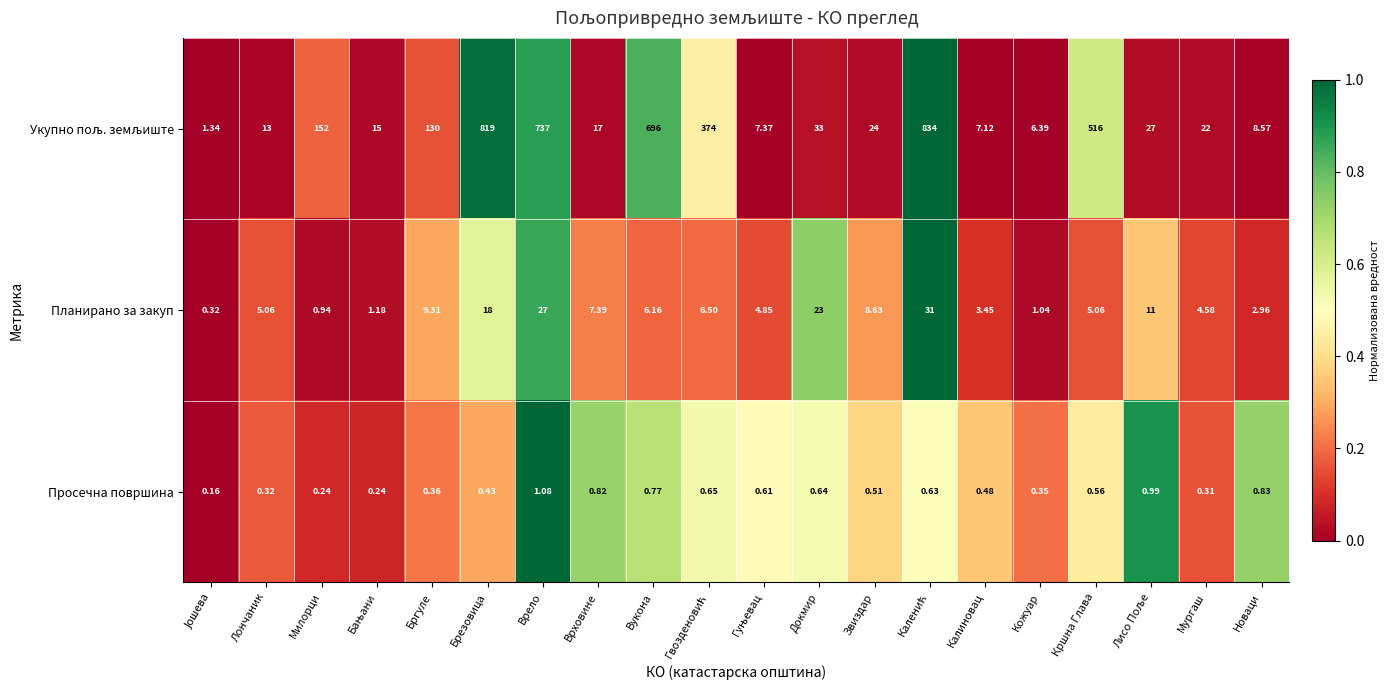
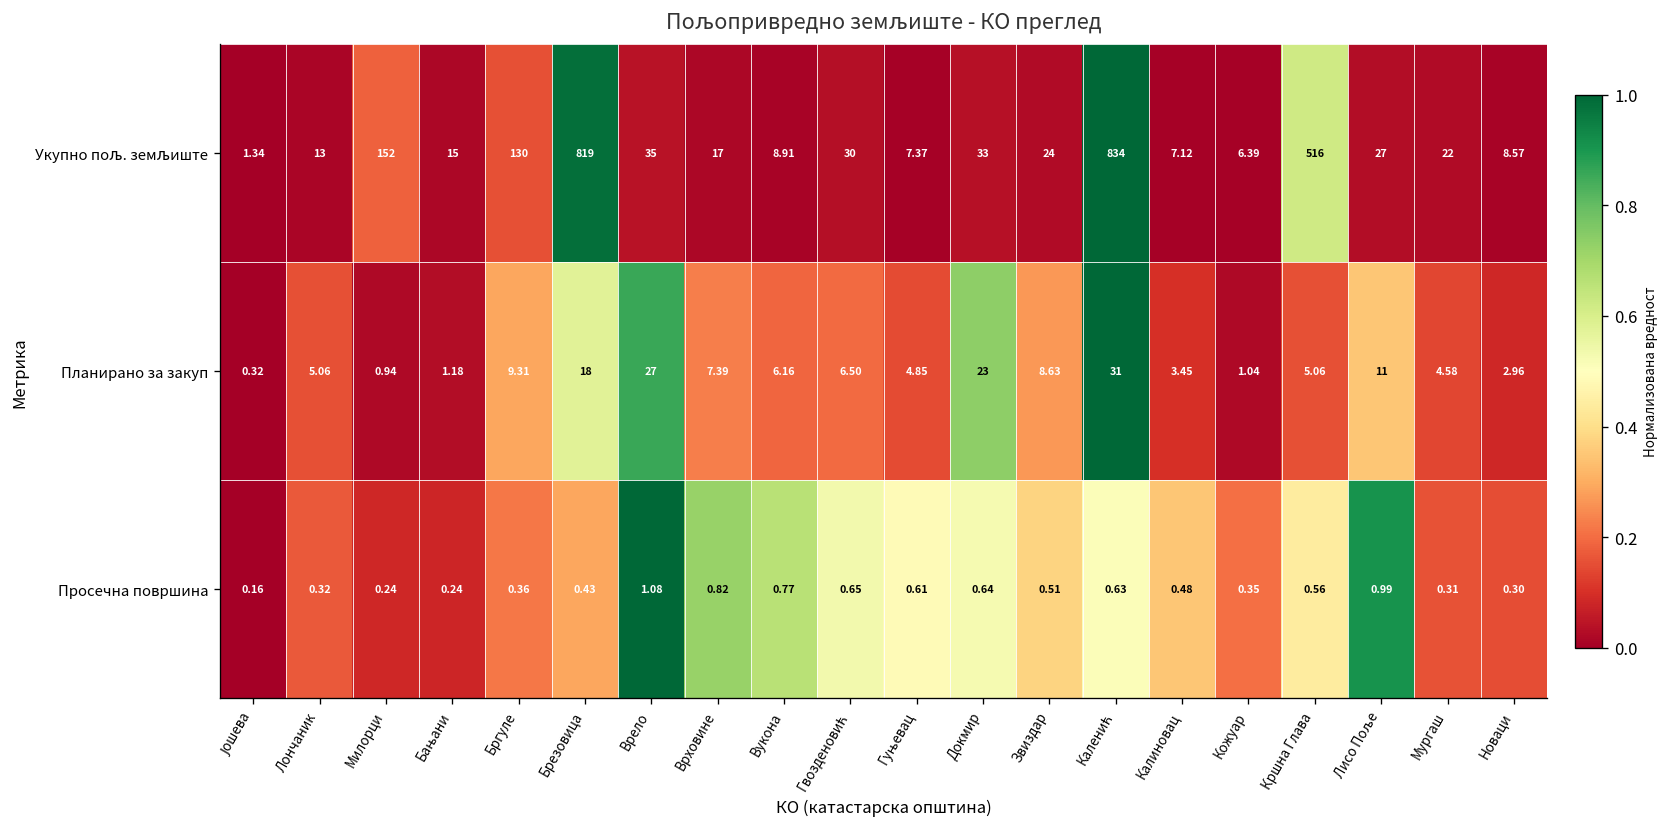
  {
    "Укупно пољ. земљиште": {
      "Јошева": 1.34,
      "Лончаник": 13,
      "Милорци": 152,
      "Бањани": 15,
      "Бргуле": 130,
      "Брезовица": 819,
-     "Врело": 737,
+     "Врело": 35,
      "Врховине": 17,
-     "Вукона": 696,
-     "Гвозденовић": 374,
+     "Вукона": 8.91,
+     "Гвозденовић": 30,
      "Гуњевац": 7.37,
      "Докмир": 33,
      "Звиздар": 24,
      "Каленић": 834,
      "Калиновац": 7.12,
      "Кожуар": 6.39,
      "Кршна Глава": 516,
      "Лисо Поље": 27,
      "Мургаш": 22,
      "Новаци": 8.57
    },
    "Планирано за закуп": {
      "Јошева": 0.32,
      "Лончаник": 5.06,
      "Милорци": 0.94,
      "Бањани": 1.18,
      "Бргуле": 9.31,
      "Брезовица": 18,
      "Врело": 27,
      "Врховине": 7.39,
      "Вукона": 6.16,
      "Гвозденовић": 6.50,
      "Гуњевац": 4.85,
      "Докмир": 23,
      "Звиздар": 8.63,
      "Каленић": 31,
      "Калиновац": 3.45,
      "Кожуар": 1.04,
      "Кршна Глава": 5.06,
      "Лисо Поље": 11,
      "Мургаш": 4.58,
      "Новаци": 2.96
    },
    "Просечна површина": {
      "Јошева": 0.16,
      "Лончаник": 0.32,
      "Милорци": 0.24,
      "Бањани": 0.24,
      "Бргуле": 0.36,
      "Брезовица": 0.43,
      "Врело": 1.08,
      "Врховине": 0.82,
      "Вукона": 0.77,
      "Гвозденовић": 0.65,
      "Гуњевац": 0.61,
      "Докмир": 0.64,
      "Звиздар": 0.51,
      "Каленић": 0.63,
      "Калиновац": 0.48,
      "Кожуар": 0.35,
      "Кршна Глава": 0.56,
      "Лисо Поље": 0.99,
      "Мургаш": 0.31,
-     "Новаци": 0.83
+     "Новаци": 0.30
    }
  }
